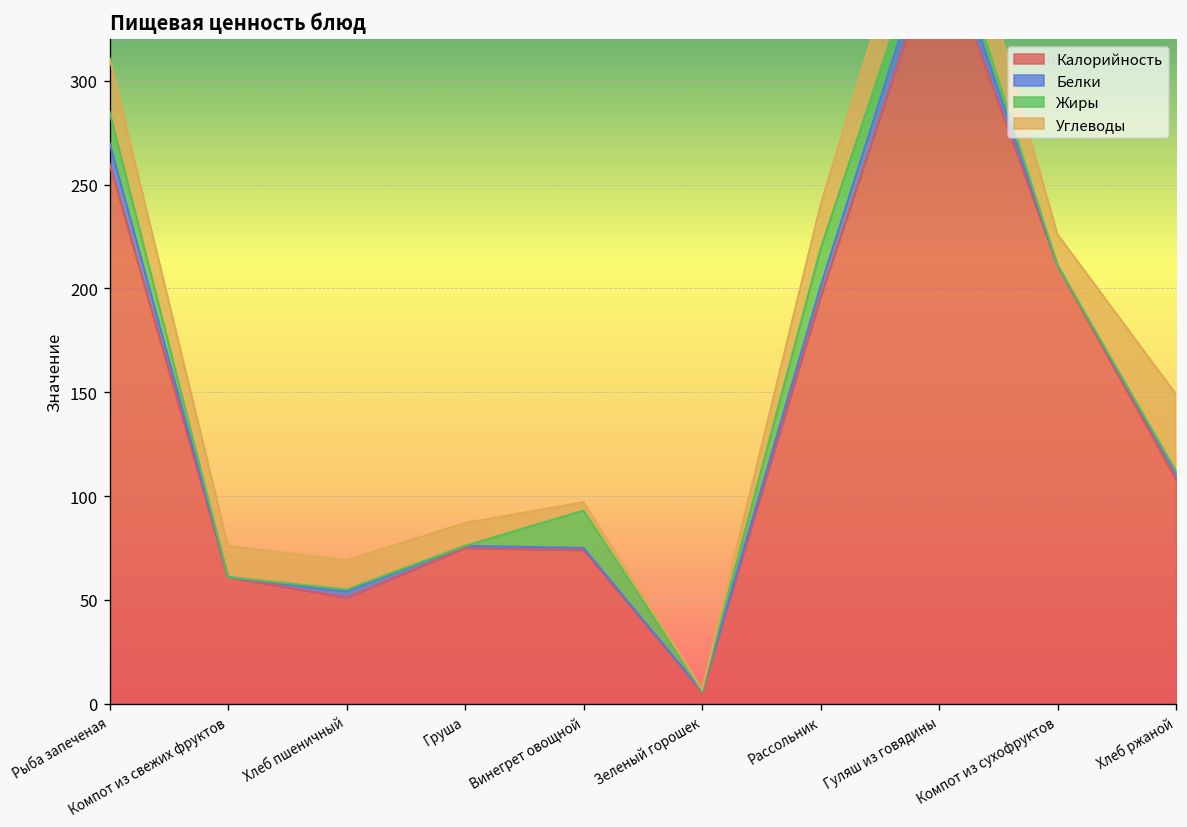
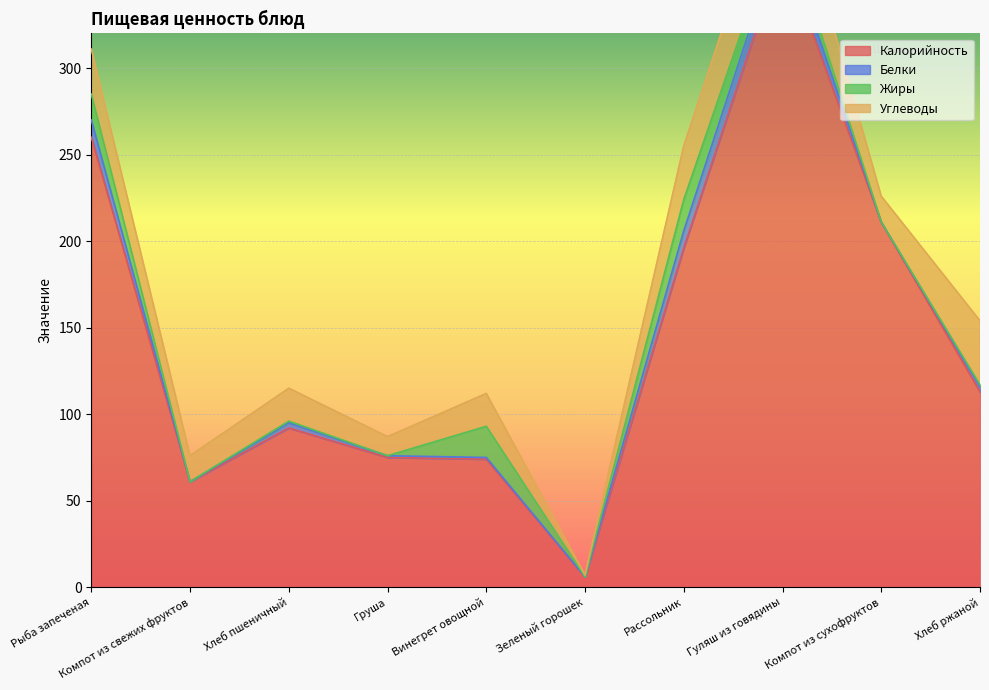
  {
    "Калорийность": {
      "Рыба запеченая": 260,
-     "Хлеб пшеничный": 51,
+     "Хлеб пшеничный": 92,
      "Рассольник": 196,
-     "Хлеб ржаной": 108
+     "Хлеб ржаной": 113
    },
    "Белки": {
      "Рыба запеченая": 10,
-     "Рассольник": 5
+     "Рассольник": 10
    },
    "Жиры": {
      "Рыба запеченая": 15,
      "Винегрет овощной": 18,
      "Рассольник": 18
    },
    "Углеводы": {
      "Рыба запеченая": 26,
      "Компот из свежих фруктов": 15,
-     "Хлеб пшеничный": 14,
+     "Хлеб пшеничный": 19,
      "Груша": 11,
-     "Винегрет овощной": 4,
-     "Рассольник": 21,
+     "Винегрет овощной": 19,
+     "Рассольник": 31,
      "Компот из сухофруктов": 15,
      "Хлеб ржаной": 37
    }
  }
